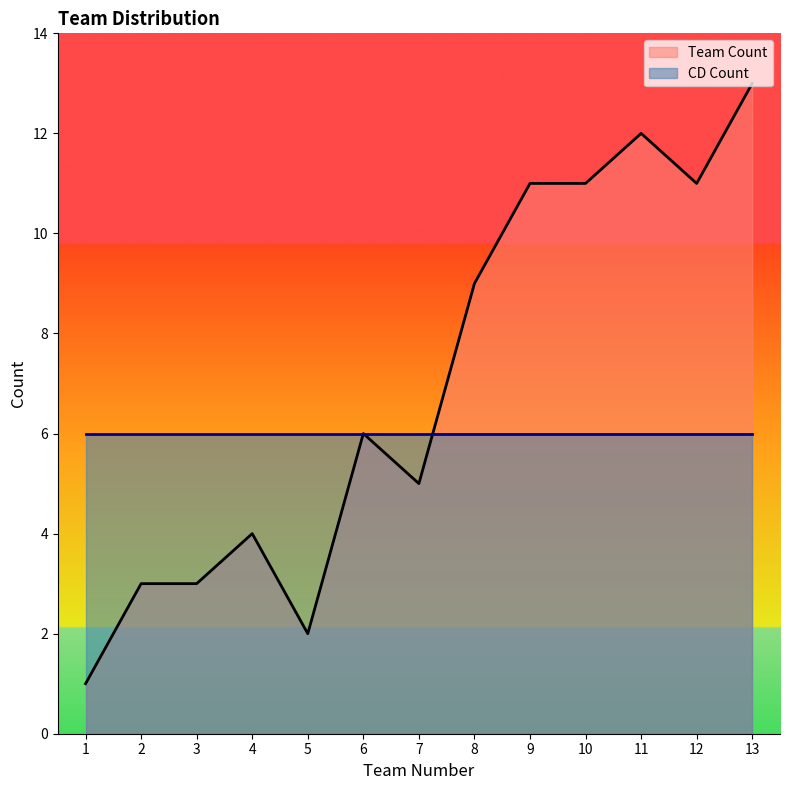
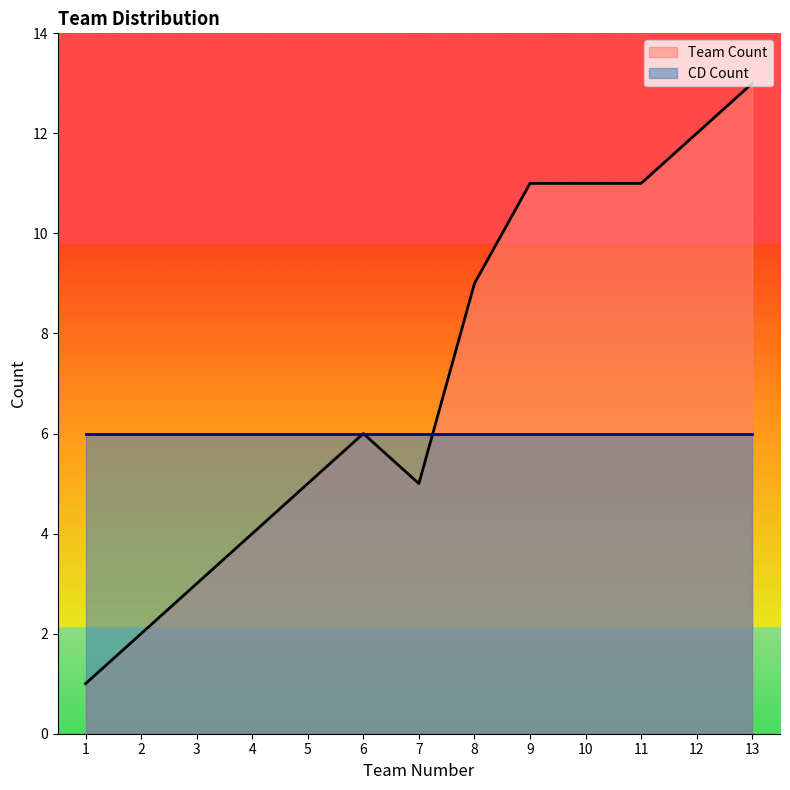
  {
    "Team Count": {
      "1": 1,
-     "2": 3,
+     "2": 2,
      "3": 3,
      "4": 4,
-     "5": 2,
+     "5": 5,
      "7": 5,
      "8": 9,
      "9": 11,
      "10": 11,
-     "11": 12,
-     "12": 11
+     "11": 11,
+     "12": 12
    },
    "CD Count": {
      "1": 6,
      "2": 6,
      "3": 6,
      "4": 6,
      "5": 6,
      "7": 6,
      "8": 6,
      "9": 6,
      "10": 6,
      "11": 6,
      "12": 6,
      "13": 6
    }
  }
